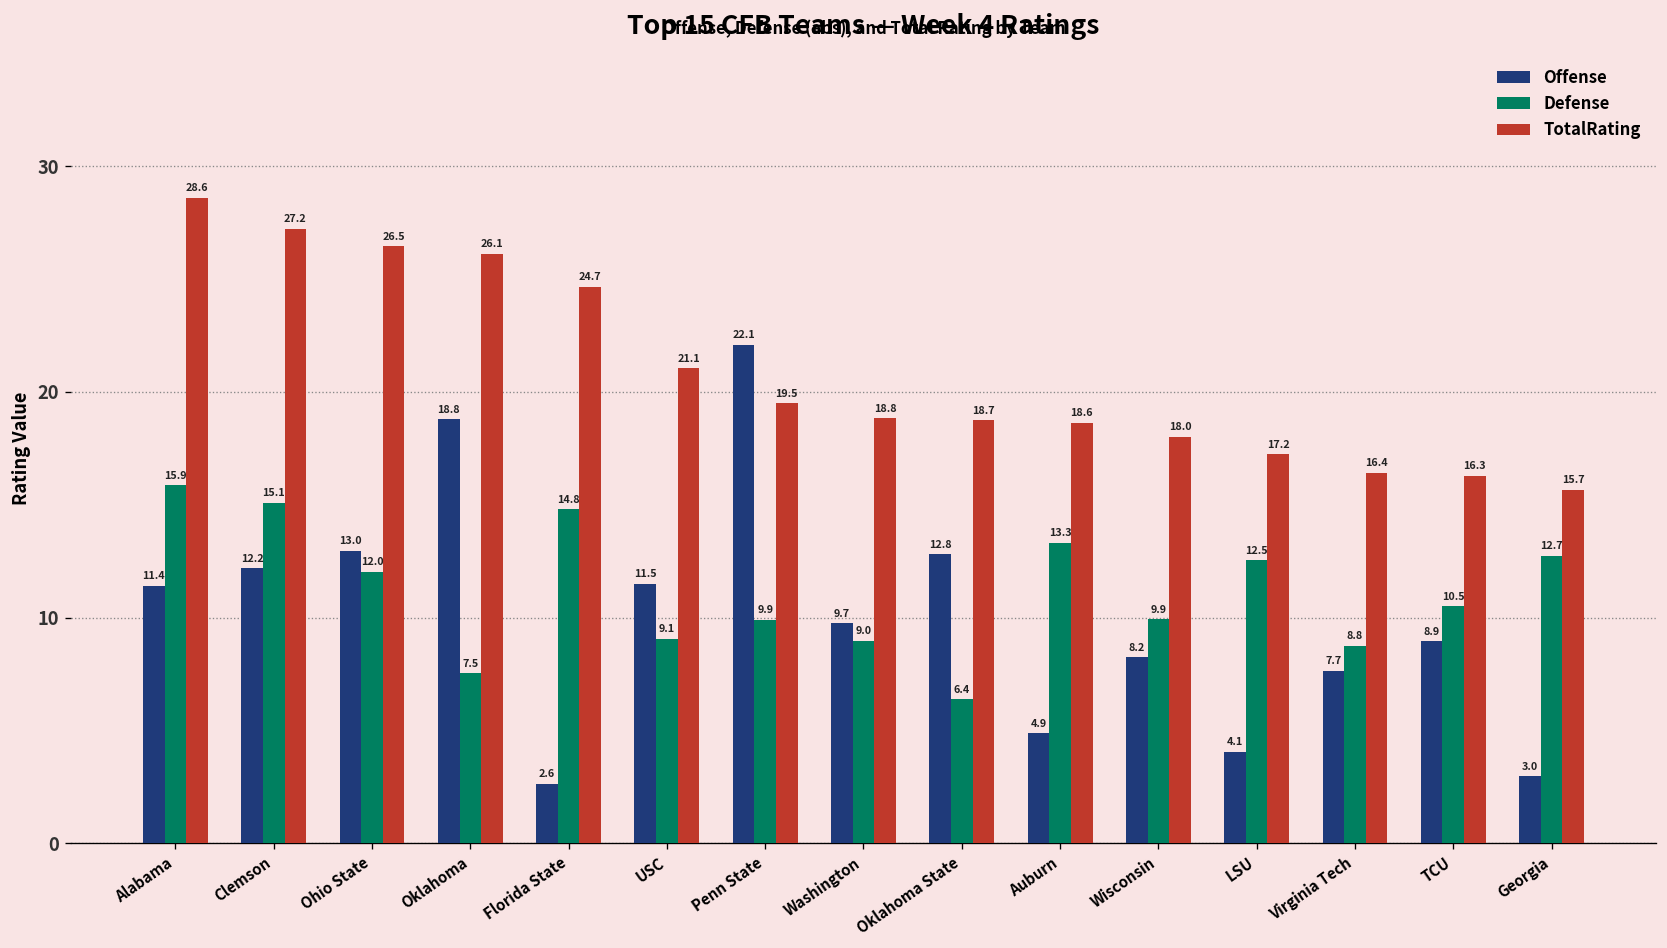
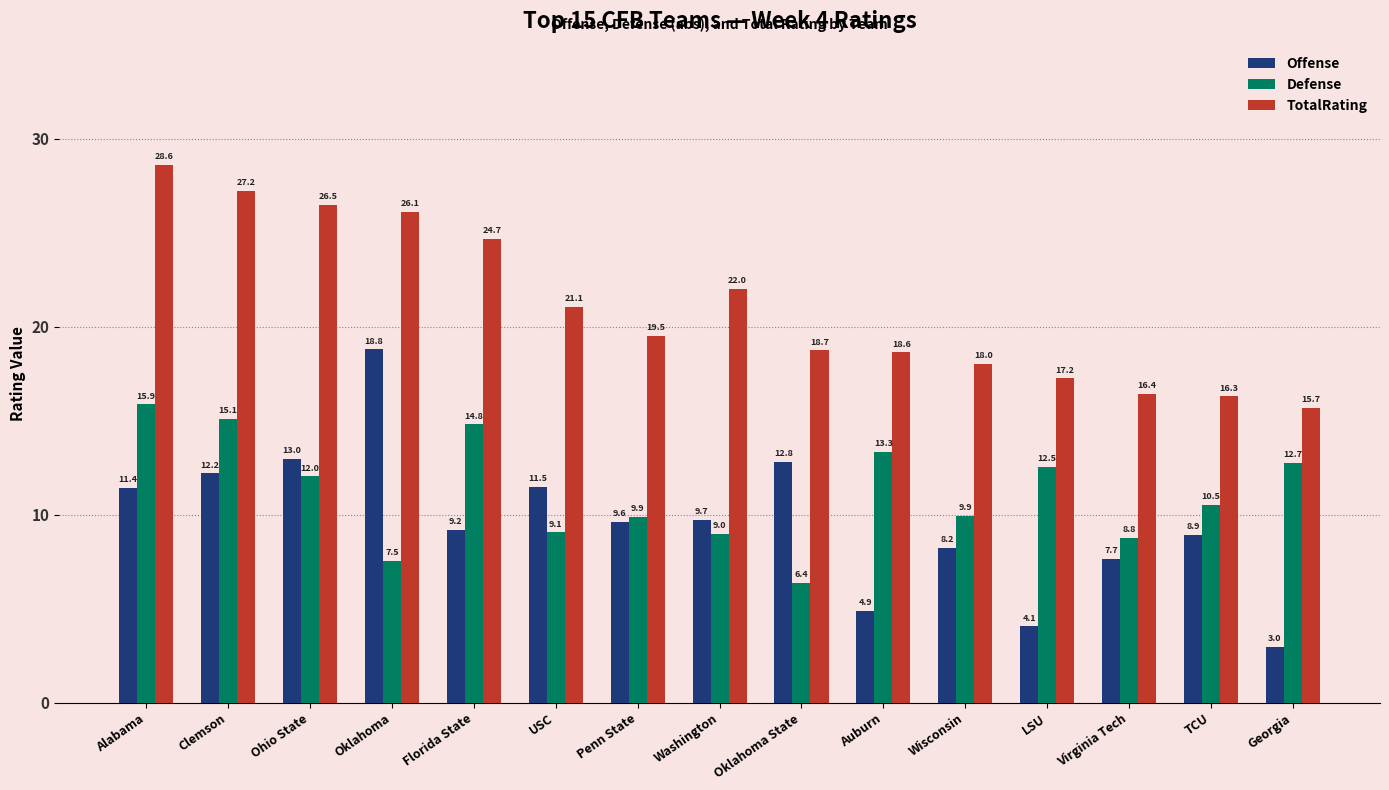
  {
    "Offense": {
      "Alabama": 11.4,
      "Clemson": 12.2,
      "Ohio State": 13.0,
      "Oklahoma": 18.8,
-     "Florida State": 2.6,
+     "Florida State": 9.2,
      "USC": 11.5,
-     "Penn State": 22.1,
+     "Penn State": 9.6,
      "Washington": 9.7,
      "Oklahoma State": 12.8,
      "Auburn": 4.9,
      "Wisconsin": 8.2,
      "LSU": 4.1,
      "Virginia Tech": 7.7,
      "TCU": 8.9,
      "Georgia": 3.0
    },
    "Defense": {
      "Alabama": 15.9,
      "Clemson": 15.1,
      "Ohio State": 12.0,
      "Oklahoma": 7.5,
      "Florida State": 14.8,
      "USC": 9.1,
      "Penn State": 9.9,
      "Washington": 9.0,
      "Oklahoma State": 6.4,
      "Auburn": 13.3,
      "Wisconsin": 9.9,
      "LSU": 12.5,
      "Virginia Tech": 8.8,
      "TCU": 10.5,
      "Georgia": 12.7
    },
    "TotalRating": {
      "Alabama": 28.6,
      "Clemson": 27.2,
      "Ohio State": 26.5,
      "Oklahoma": 26.1,
      "Florida State": 24.7,
      "USC": 21.1,
      "Penn State": 19.5,
-     "Washington": 18.8,
+     "Washington": 22.0,
      "Oklahoma State": 18.7,
      "Auburn": 18.6,
      "Wisconsin": 18.0,
      "LSU": 17.2,
      "Virginia Tech": 16.4,
      "TCU": 16.3,
      "Georgia": 15.7
    }
  }
